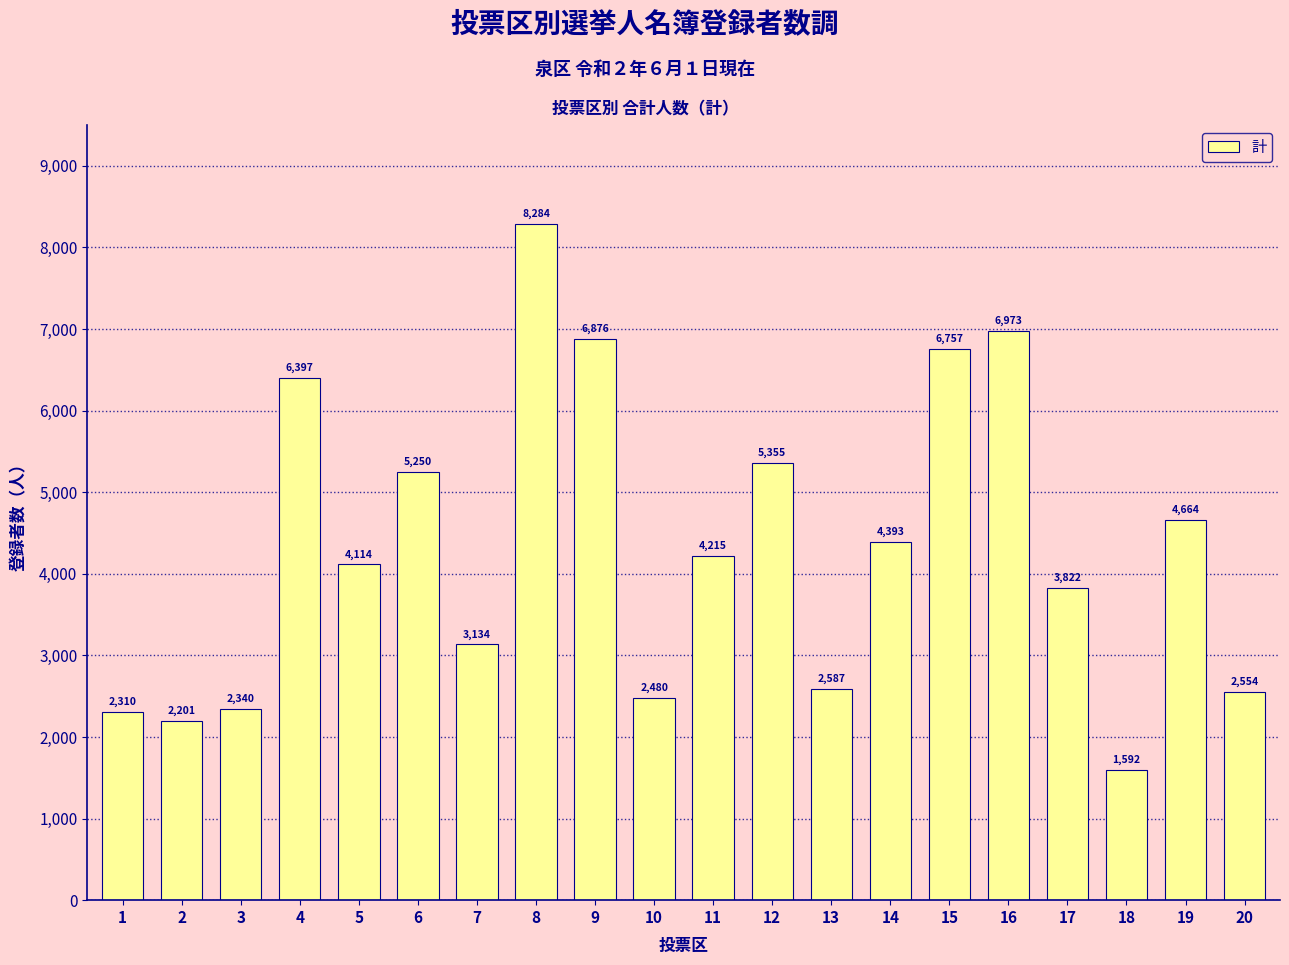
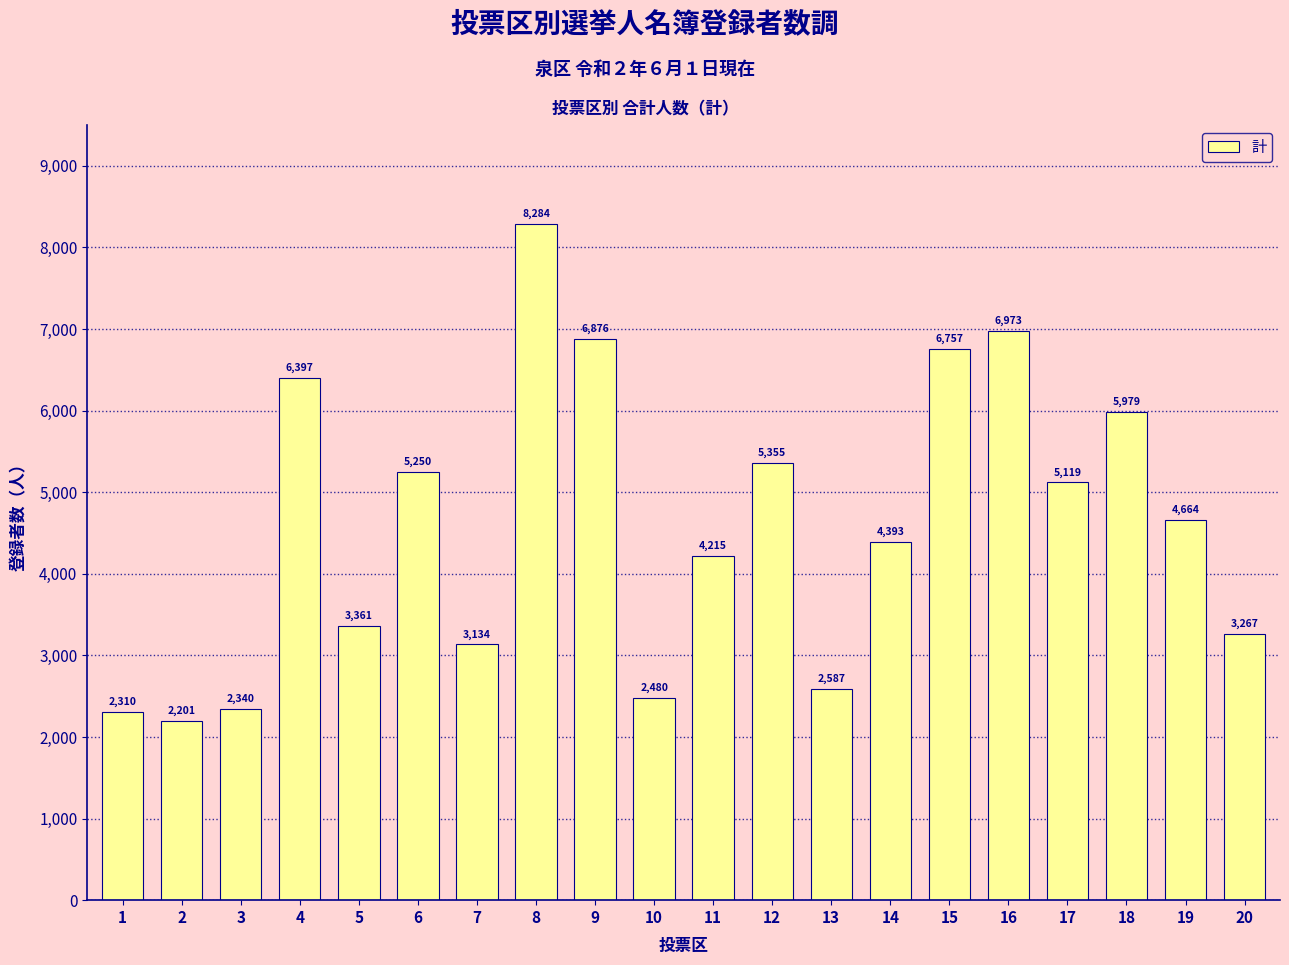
  {
    "1": "2,310",
    "2": "2,201",
    "3": "2,340",
    "4": "6,397",
-   "5": "4,114",
+   "5": "3,361",
    "6": "5,250",
    "7": "3,134",
    "8": "8,284",
    "9": "6,876",
    "10": "2,480",
    "11": "4,215",
    "12": "5,355",
    "13": "2,587",
    "14": "4,393",
    "15": "6,757",
    "16": "6,973",
-   "17": "3,822",
-   "18": "1,592",
+   "17": "5,119",
+   "18": "5,979",
    "19": "4,664",
-   "20": "2,554"
+   "20": "3,267"
  }
